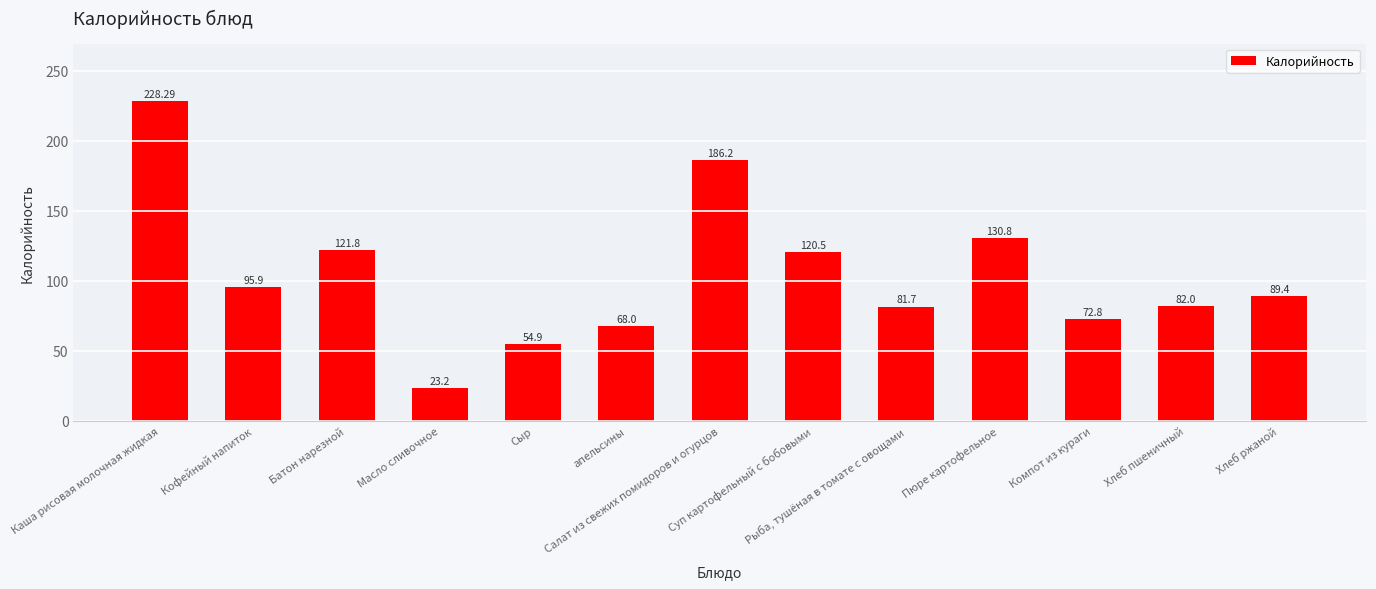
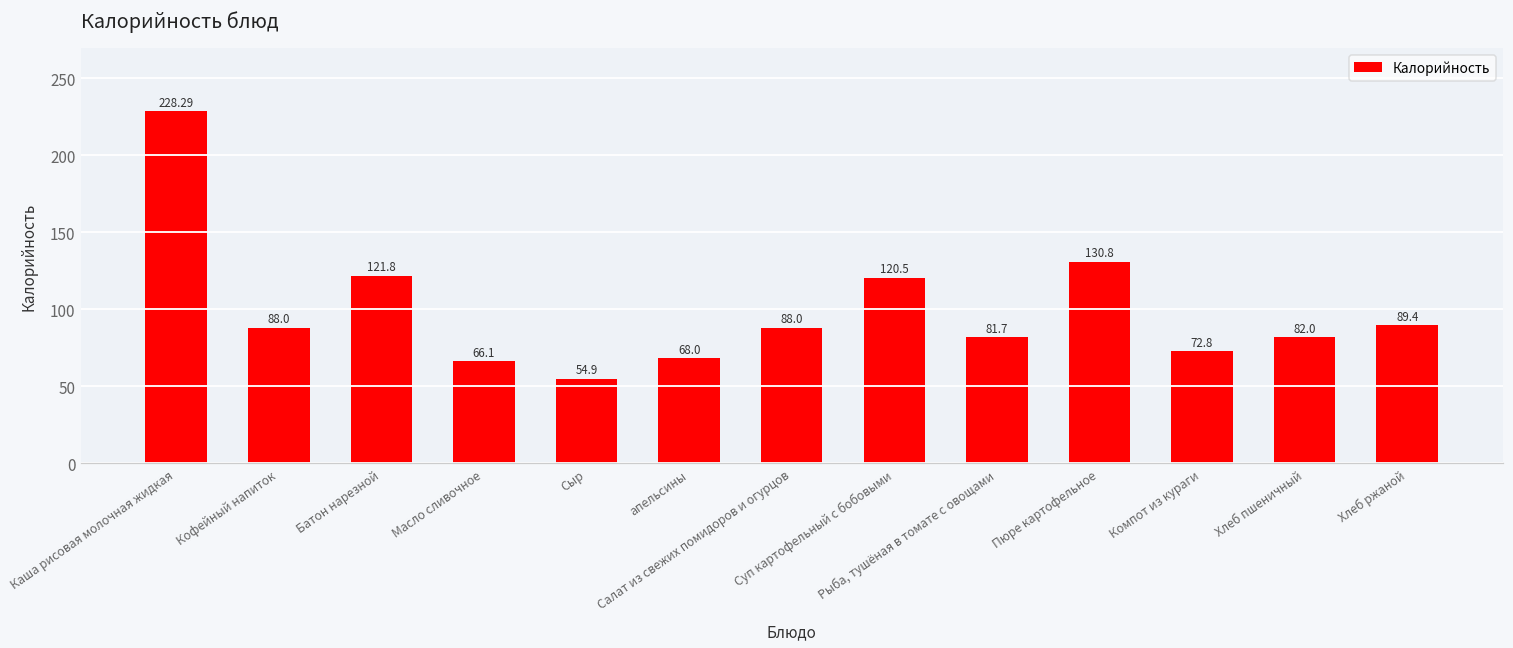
  {
    "Каша рисовая молочная жидкая": 228.29,
-   "Кофейный напиток": 95.9,
+   "Кофейный напиток": 88.0,
    "Батон нарезной": 121.8,
-   "Масло сливочное": 23.2,
+   "Масло сливочное": 66.1,
    "Сыр": 54.9,
    "апельсины": 68.0,
-   "Салат из свежих помидоров и огурцов": 186.2,
+   "Салат из свежих помидоров и огурцов": 88.0,
    "Суп картофельный с бобовыми": 120.5,
    "Рыба, тушёная в томате с овощами": 81.7,
    "Пюре картофельное": 130.8,
    "Компот из кураги": 72.8,
    "Хлеб пшеничный": 82.0,
    "Хлеб ржаной": 89.4
  }
